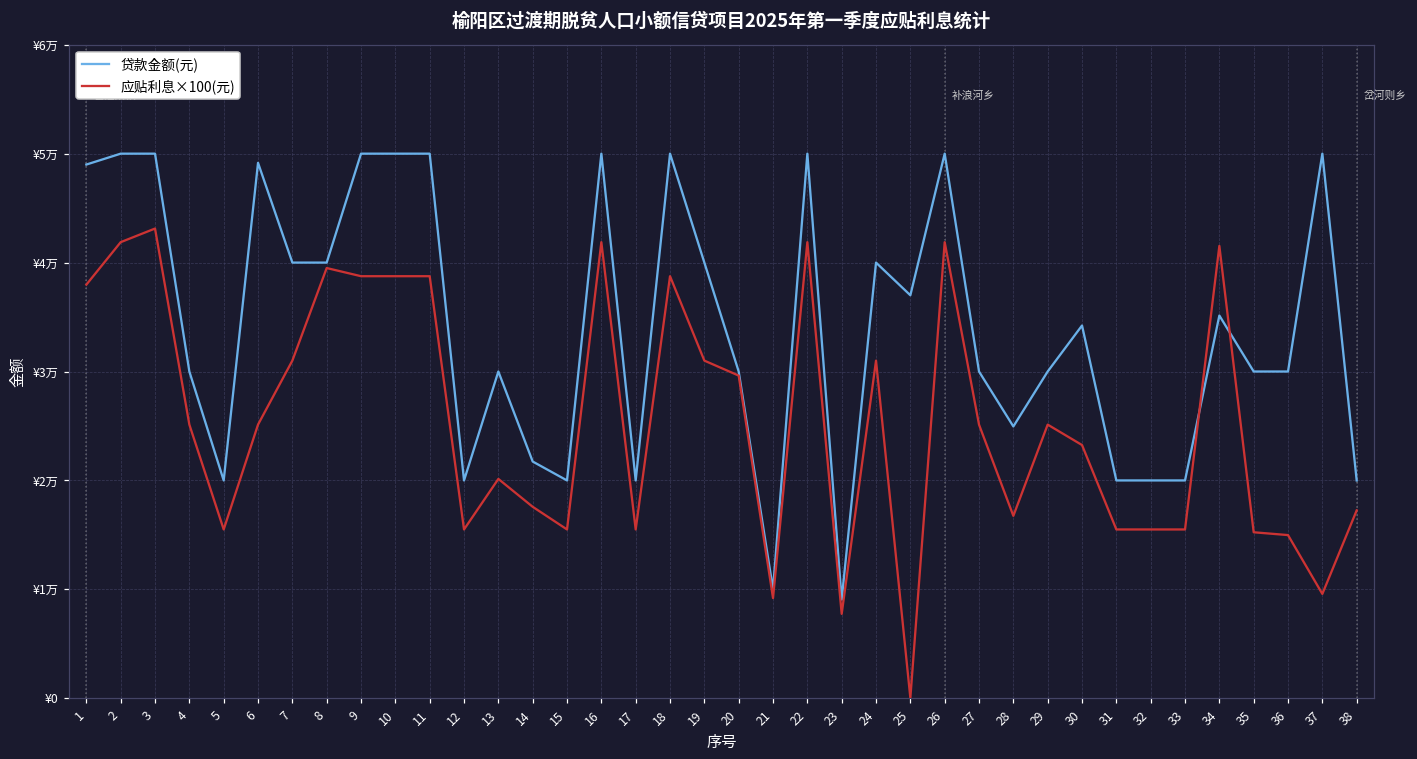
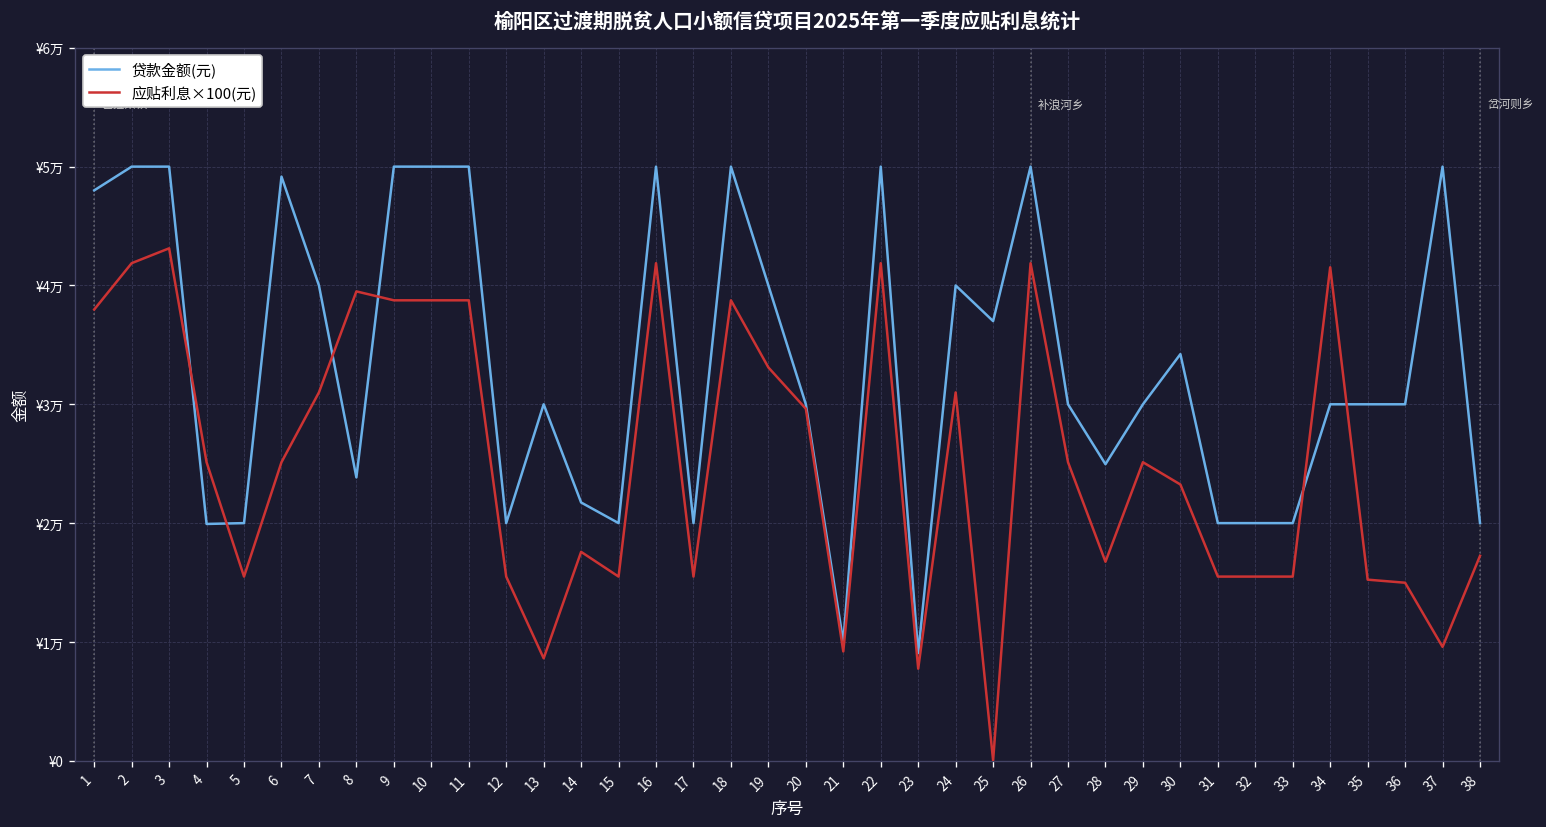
  {
    "贷款金额(元)": {
-     "1": "¥4.9万",
+     "1": "¥4.8万",
      "2": "¥5.0万",
      "3": "¥5.0万",
-     "4": "¥3.0万",
+     "4": "¥2.0万",
      "5": "¥2.0万",
      "6": "¥4.9万",
      "7": "¥4.0万",
-     "8": "¥4.0万",
+     "8": "¥2.4万",
      "9": "¥5.0万",
      "10": "¥5.0万",
      "11": "¥5.0万",
      "12": "¥2.0万",
      "13": "¥3.0万",
      "14": "¥2.2万",
      "15": "¥2.0万",
      "16": "¥5.0万",
      "17": "¥2.0万",
      "18": "¥5.0万",
      "19": "¥4.0万",
      "20": "¥3.0万",
      "21": "¥1.0万",
      "22": "¥5.0万",
      "23": "¥0.9万",
      "24": "¥4.0万",
      "25": "¥3.7万",
      "26": "¥5.0万",
      "27": "¥3.0万",
      "28": "¥2.5万",
      "29": "¥3.0万",
      "30": "¥3.4万",
      "31": "¥2.0万",
      "32": "¥2.0万",
      "33": "¥2.0万",
-     "34": "¥3.5万",
+     "34": "¥3.0万",
      "35": "¥3.0万",
      "36": "¥3.0万",
      "37": "¥5.0万",
      "38": "¥2.0万"
    },
    "应贴利息×100(元)": {
      "1": "¥3.8万",
      "2": "¥4.2万",
      "3": "¥4.3万",
      "4": "¥2.5万",
      "5": "¥1.6万",
      "6": "¥2.5万",
      "7": "¥3.1万",
      "8": "¥4.0万",
      "9": "¥3.9万",
      "10": "¥3.9万",
      "11": "¥3.9万",
      "12": "¥1.6万",
-     "13": "¥2.0万",
+     "13": "¥0.9万",
      "14": "¥1.8万",
      "15": "¥1.6万",
      "16": "¥4.2万",
      "17": "¥1.6万",
      "18": "¥3.9万",
-     "19": "¥3.1万",
+     "19": "¥3.3万",
      "20": "¥3.0万",
      "21": "¥0.9万",
      "22": "¥4.2万",
      "23": "¥0.8万",
      "24": "¥3.1万",
      "25": "¥0.0万",
      "26": "¥4.2万",
      "27": "¥2.5万",
      "28": "¥1.7万",
      "29": "¥2.5万",
      "30": "¥2.3万",
      "31": "¥1.6万",
      "32": "¥1.6万",
      "33": "¥1.6万",
      "34": "¥4.2万",
      "35": "¥1.5万",
      "36": "¥1.5万",
      "37": "¥1.0万",
      "38": "¥1.7万"
    }
  }
